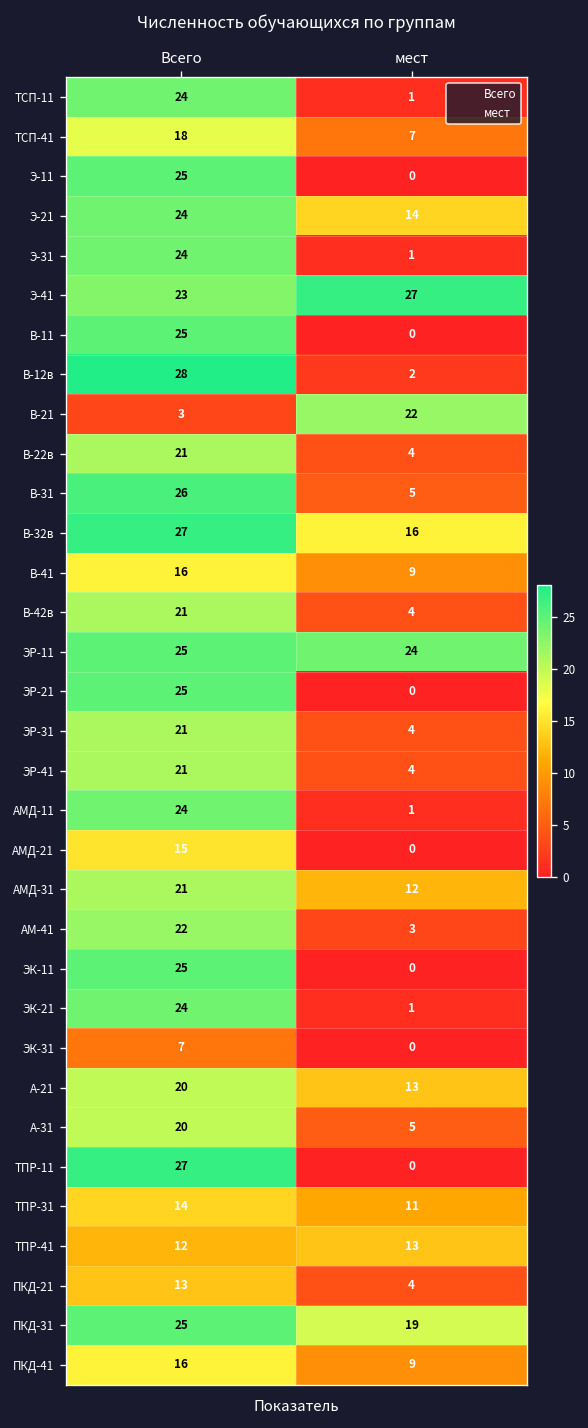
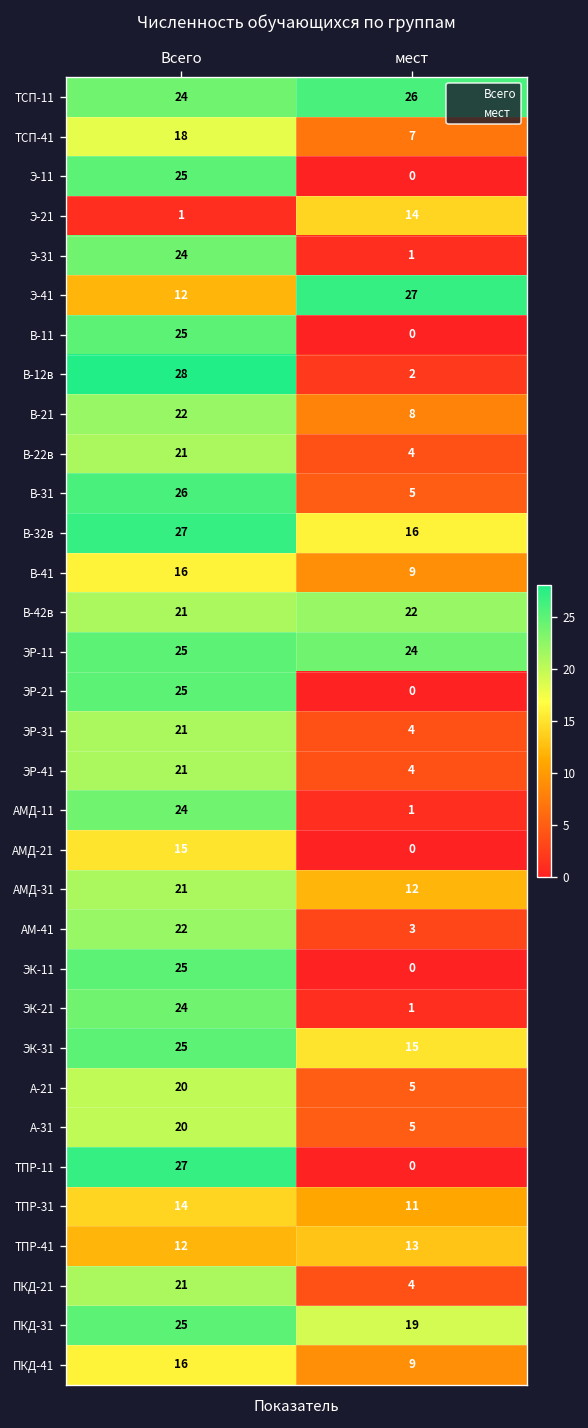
  {
    "ТСП-11": {
      "Всего": 24,
-     "мест": 1
+     "мест": 26
    },
    "ТСП-41": {
      "Всего": 18,
      "мест": 7
    },
    "Э-11": {
      "Всего": 25,
      "мест": 0
    },
    "Э-21": {
-     "Всего": 24,
+     "Всего": 1,
      "мест": 14
    },
    "Э-31": {
      "Всего": 24,
      "мест": 1
    },
    "Э-41": {
-     "Всего": 23,
+     "Всего": 12,
      "мест": 27
    },
    "В-11": {
      "Всего": 25,
      "мест": 0
    },
    "В-12в": {
      "Всего": 28,
      "мест": 2
    },
    "В-21": {
-     "Всего": 3,
-     "мест": 22
+     "Всего": 22,
+     "мест": 8
    },
    "В-22в": {
      "Всего": 21,
      "мест": 4
    },
    "В-31": {
      "Всего": 26,
      "мест": 5
    },
    "В-32в": {
      "Всего": 27,
      "мест": 16
    },
    "В-41": {
      "Всего": 16,
      "мест": 9
    },
    "В-42в": {
      "Всего": 21,
-     "мест": 4
+     "мест": 22
    },
    "ЭР-11": {
      "Всего": 25,
      "мест": 24
    },
    "ЭР-21": {
      "Всего": 25,
      "мест": 0
    },
    "ЭР-31": {
      "Всего": 21,
      "мест": 4
    },
    "ЭР-41": {
      "Всего": 21,
      "мест": 4
    },
    "АМД-11": {
      "Всего": 24,
      "мест": 1
    },
    "АМД-21": {
      "Всего": 15,
      "мест": 0
    },
    "АМД-31": {
      "Всего": 21,
      "мест": 12
    },
    "АМ-41": {
      "Всего": 22,
      "мест": 3
    },
    "ЭК-11": {
      "Всего": 25,
      "мест": 0
    },
    "ЭК-21": {
      "Всего": 24,
      "мест": 1
    },
    "ЭК-31": {
-     "Всего": 7,
-     "мест": 0
+     "Всего": 25,
+     "мест": 15
    },
    "А-21": {
      "Всего": 20,
-     "мест": 13
+     "мест": 5
    },
    "А-31": {
      "Всего": 20,
      "мест": 5
    },
    "ТПР-11": {
      "Всего": 27,
      "мест": 0
    },
    "ТПР-31": {
      "Всего": 14,
      "мест": 11
    },
    "ТПР-41": {
      "Всего": 12,
      "мест": 13
    },
    "ПКД-21": {
-     "Всего": 13,
+     "Всего": 21,
      "мест": 4
    },
    "ПКД-31": {
      "Всего": 25,
      "мест": 19
    },
    "ПКД-41": {
      "Всего": 16,
      "мест": 9
    }
  }
